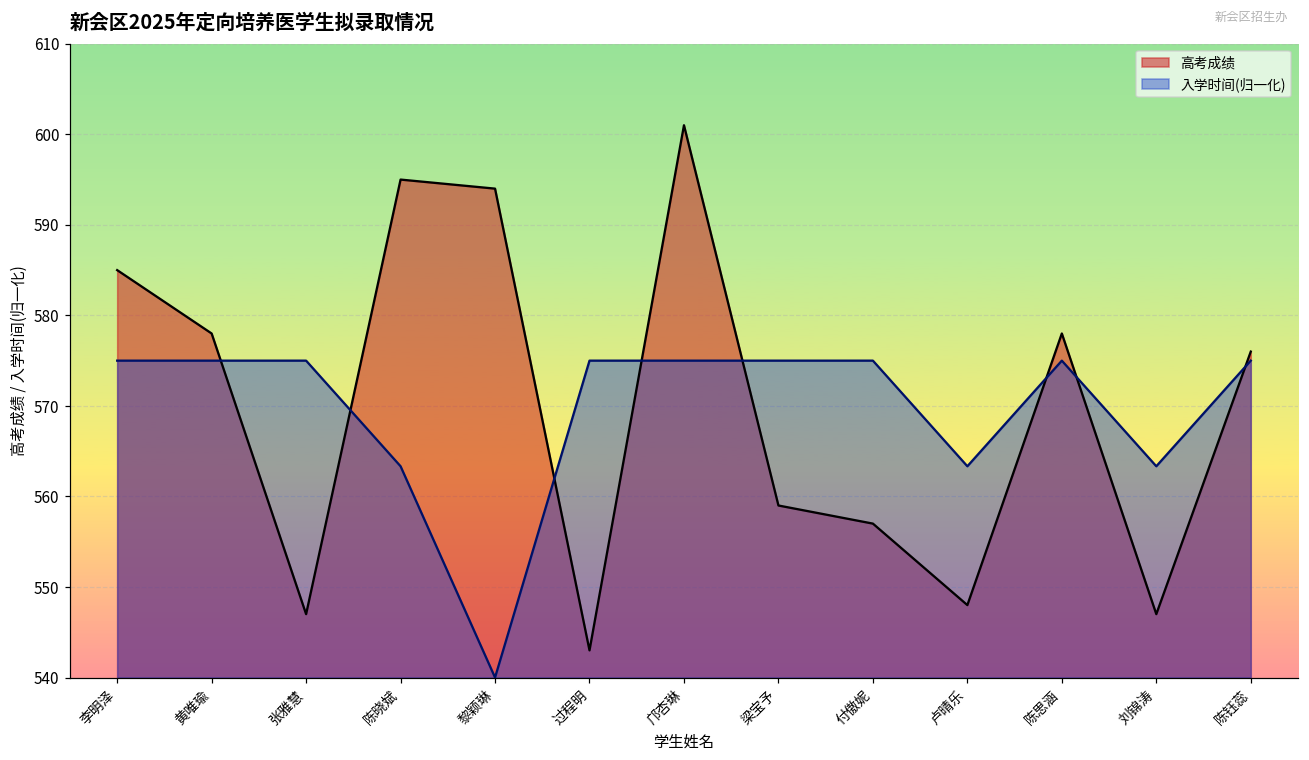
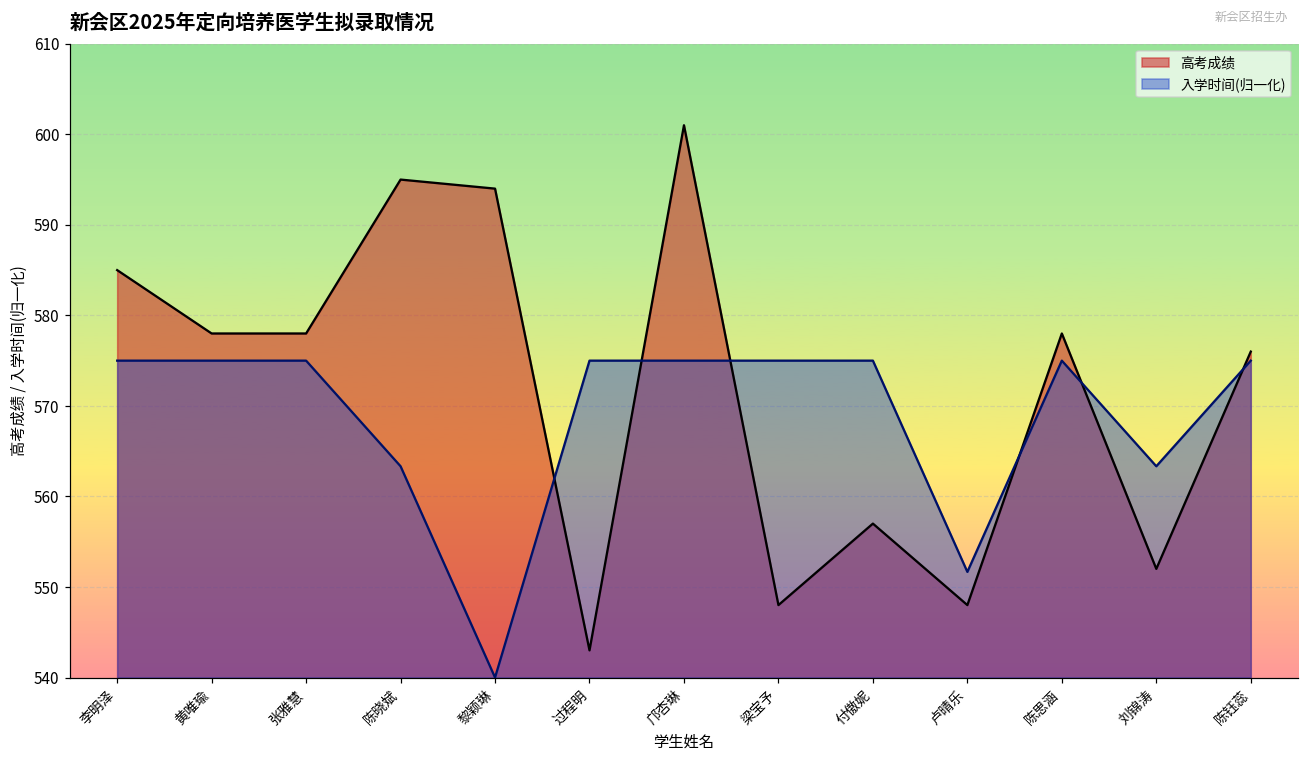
  {
    "高考成绩": {
      "李明泽": 585,
      "黄唯瑜": 578,
-     "张雅慧": 547,
+     "张雅慧": 578,
      "陈晓斌": 595,
      "黎颖琳": 594,
      "过程明": 543,
      "邝杏琳": 601,
-     "梁宝予": 559,
+     "梁宝予": 548,
      "付傲妮": 557,
      "卢晴乐": 548,
      "陈思涵": 578,
-     "刘锦涛": 547,
+     "刘锦涛": 552,
      "陈钰蕊": 576
    },
    "入学时间(归一化)": {
      "李明泽": 575,
      "黄唯瑜": 575,
      "张雅慧": 575,
      "陈晓斌": 563,
      "黎颖琳": 540,
      "过程明": 575,
      "邝杏琳": 575,
      "梁宝予": 575,
      "付傲妮": 575,
-     "卢晴乐": 563,
+     "卢晴乐": 552,
      "陈思涵": 575,
      "刘锦涛": 563,
      "陈钰蕊": 575
    }
  }
